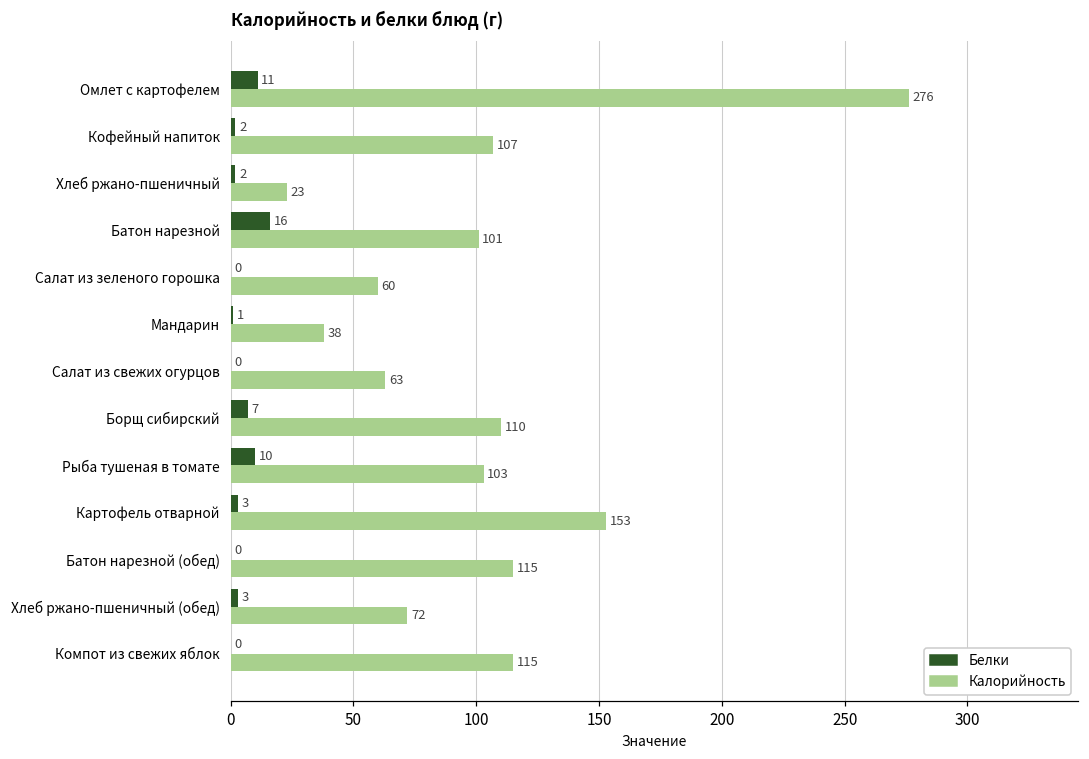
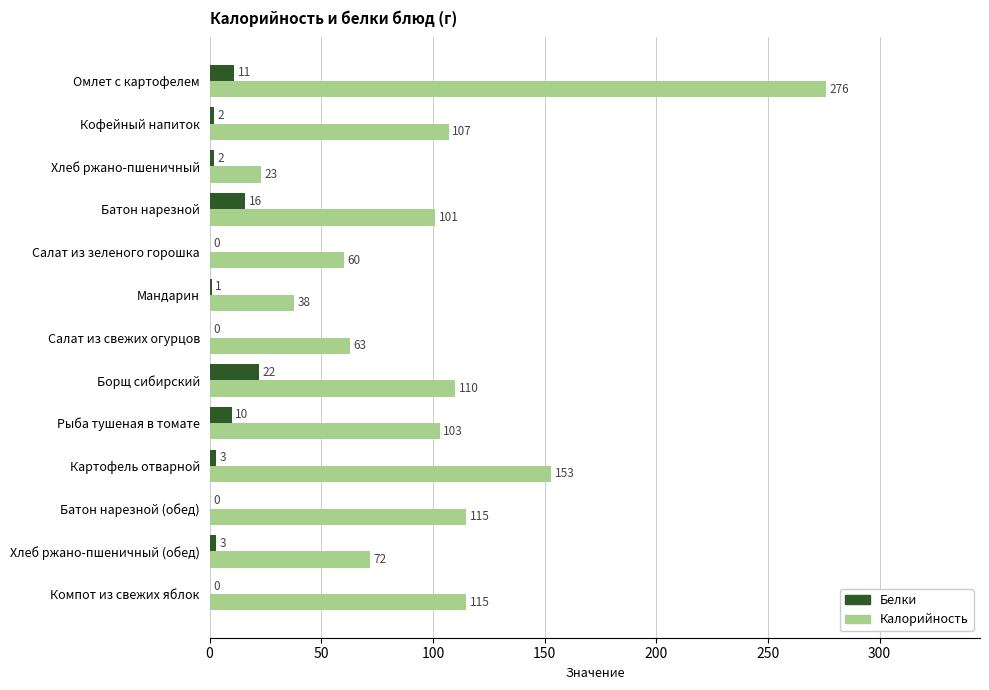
  {
    "Калорийность": {
      "Омлет с картофелем": 276,
      "Кофейный напиток": 107,
      "Хлеб ржано-пшеничный": 23,
      "Батон нарезной": 101,
      "Салат из зеленого горошка": 60,
      "Мандарин": 38,
      "Салат из свежих огурцов": 63,
      "Борщ сибирский": 110,
      "Рыба тушеная в томате": 103,
      "Картофель отварной": 153,
      "Батон нарезной (обед)": 115,
      "Хлеб ржано-пшеничный (обед)": 72,
      "Компот из свежих яблок": 115
    },
    "Белки": {
      "Омлет с картофелем": 11,
      "Кофейный напиток": 2,
      "Хлеб ржано-пшеничный": 2,
      "Батон нарезной": 16,
      "Салат из зеленого горошка": 0,
      "Мандарин": 1,
      "Салат из свежих огурцов": 0,
-     "Борщ сибирский": 7,
+     "Борщ сибирский": 22,
      "Рыба тушеная в томате": 10,
      "Картофель отварной": 3,
      "Батон нарезной (обед)": 0,
      "Хлеб ржано-пшеничный (обед)": 3,
      "Компот из свежих яблок": 0
    }
  }
